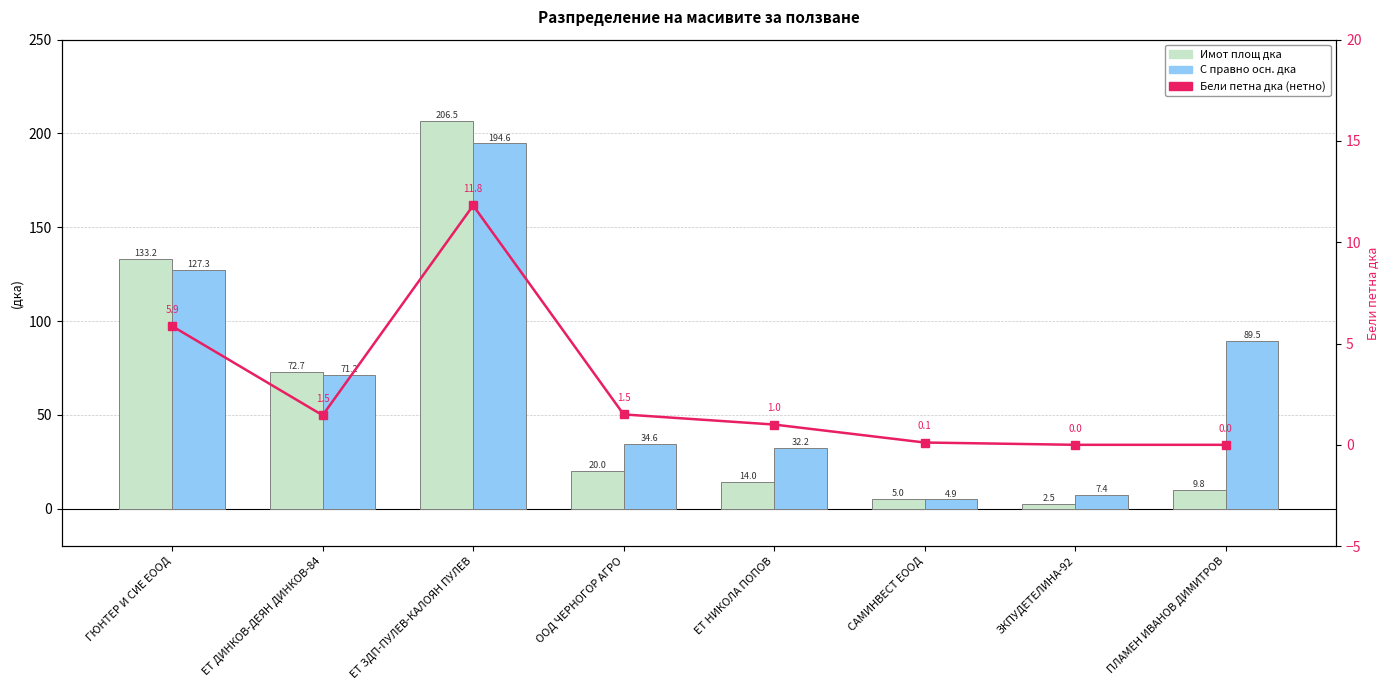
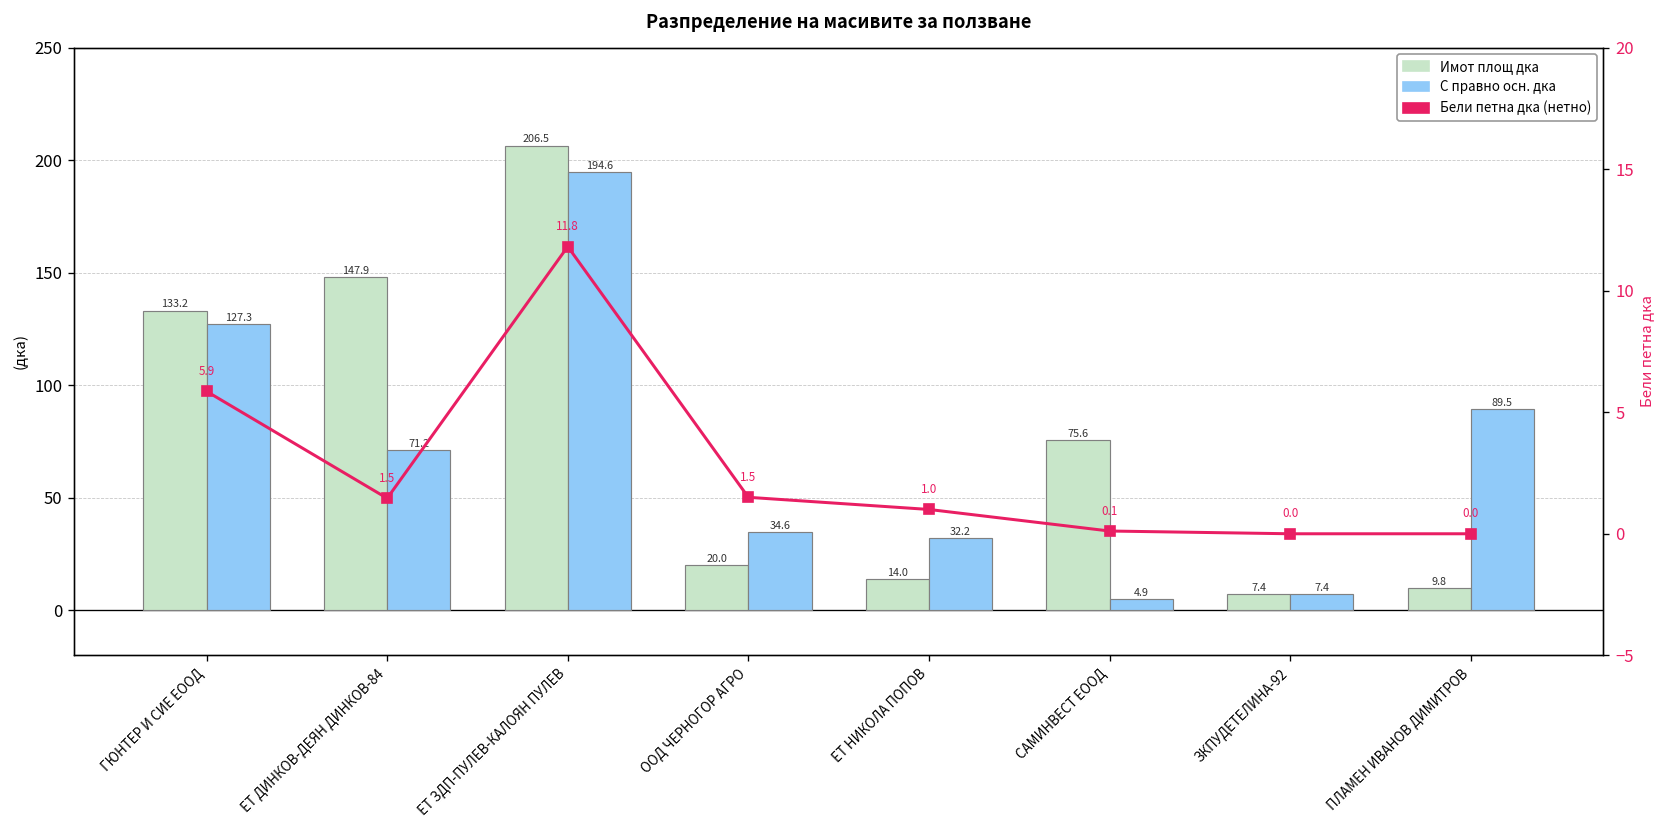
  {
    "Имот площ дка": {
      "ГЮНТЕР И СИЕ ЕООД": 133.2,
-     "ЕТ ДИНКОВ-ДЕЯН ДИНКОВ-84": 72.7,
+     "ЕТ ДИНКОВ-ДЕЯН ДИНКОВ-84": 147.9,
      "ЕТ ЗДП-ПУЛЕВ-КАЛОЯН ПУЛЕВ": 206.5,
      "ООД ЧЕРНОГОР АГРО": 20.0,
      "ЕТ НИКОЛА ПОПОВ": 14.0,
-     "САМИНВЕСТ ЕООД": 5.0,
-     "ЗКПУДЕТЕЛИНА-92": 2.5,
+     "САМИНВЕСТ ЕООД": 75.6,
+     "ЗКПУДЕТЕЛИНА-92": 7.4,
      "ПЛАМЕН ИВАНОВ ДИМИТРОВ": 9.8
    },
    "С правно осн. дка": {
      "ГЮНТЕР И СИЕ ЕООД": 127.3,
      "ЕТ ДИНКОВ-ДЕЯН ДИНКОВ-84": 71.2,
      "ЕТ ЗДП-ПУЛЕВ-КАЛОЯН ПУЛЕВ": 194.6,
      "ООД ЧЕРНОГОР АГРО": 34.6,
      "ЕТ НИКОЛА ПОПОВ": 32.2,
      "САМИНВЕСТ ЕООД": 4.9,
      "ЗКПУДЕТЕЛИНА-92": 7.4,
      "ПЛАМЕН ИВАНОВ ДИМИТРОВ": 89.5
    }
  }
